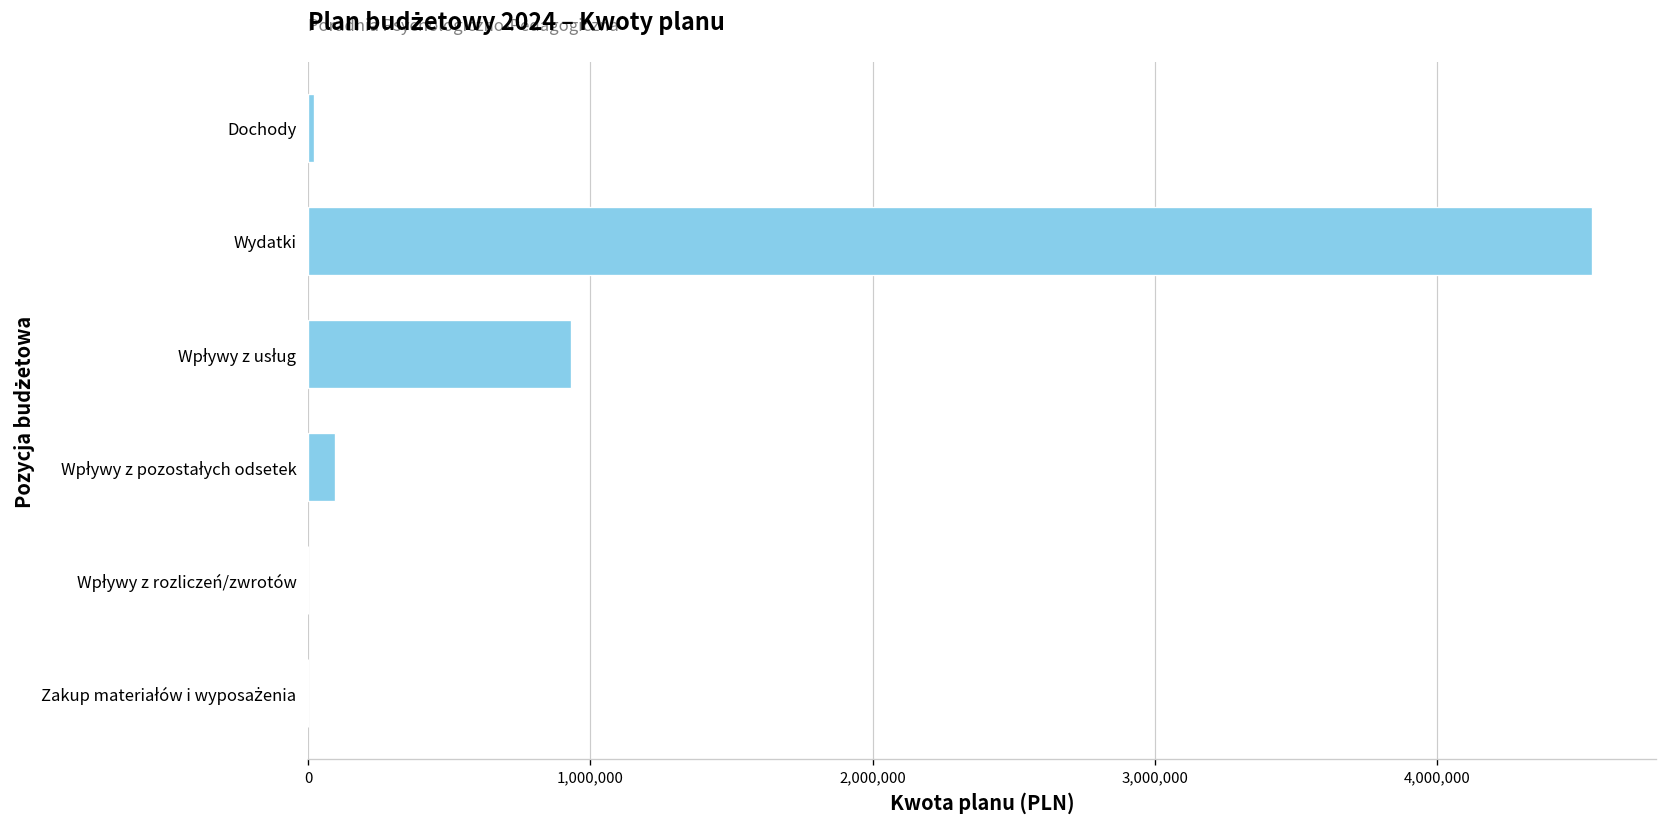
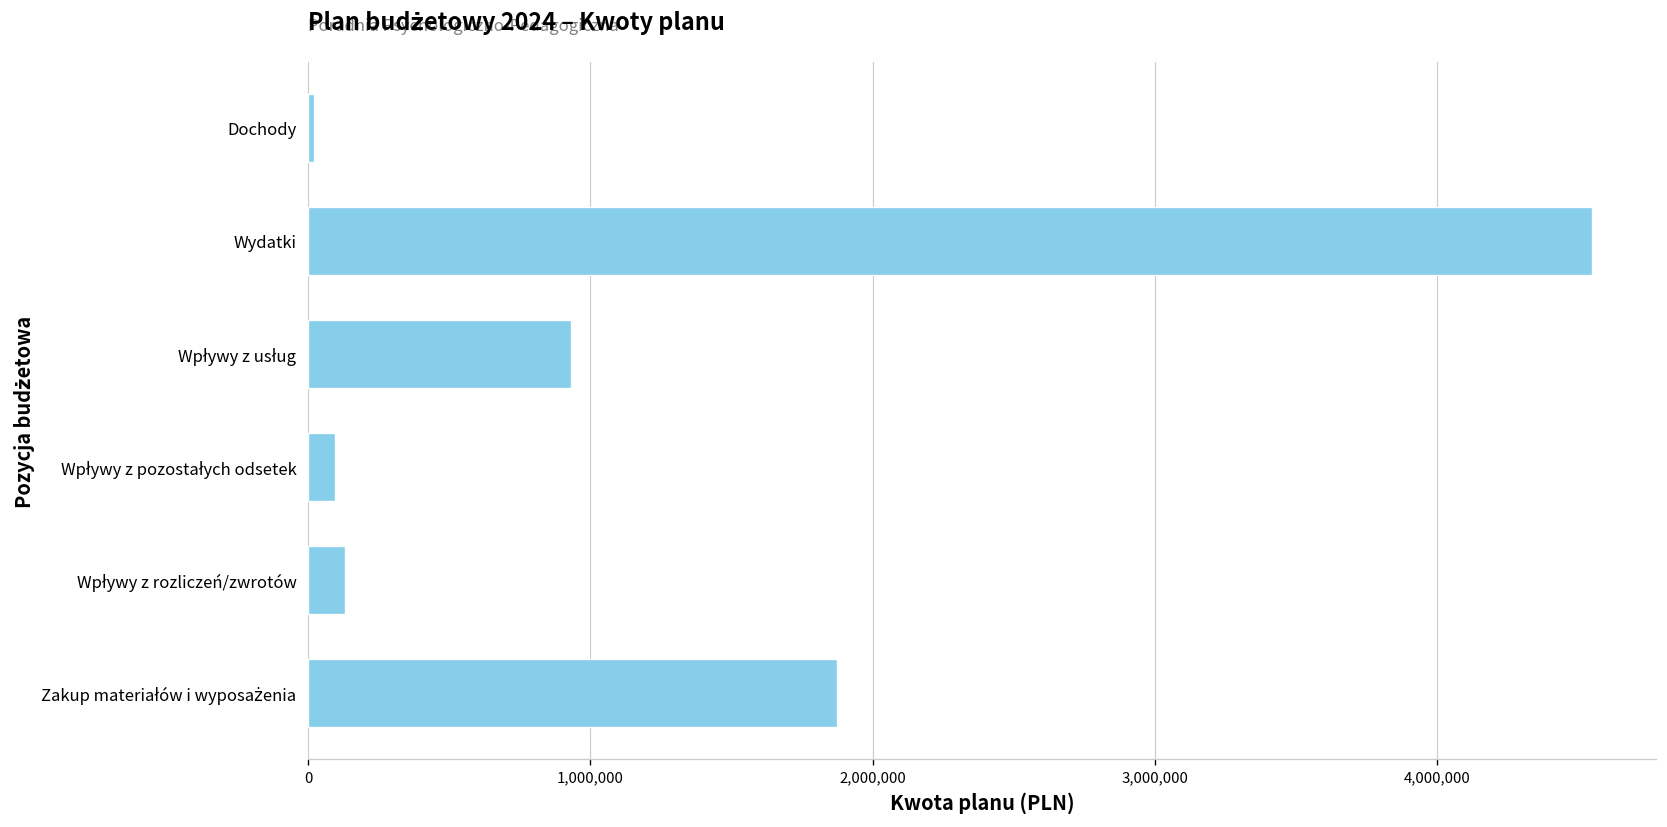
  {
    "Dochody": "20,000",
    "Wydatki": "4,550,000",
    "Wpływy z usług": "930,000",
    "Wpływy z pozostałych odsetek": "90,000",
-   "Wpływy z rozliczeń/zwrotów": "0",
-   "Zakup materiałów i wyposażenia": "0"
+   "Wpływy z rozliczeń/zwrotów": "130,000",
+   "Zakup materiałów i wyposażenia": "1,870,000"
  }
